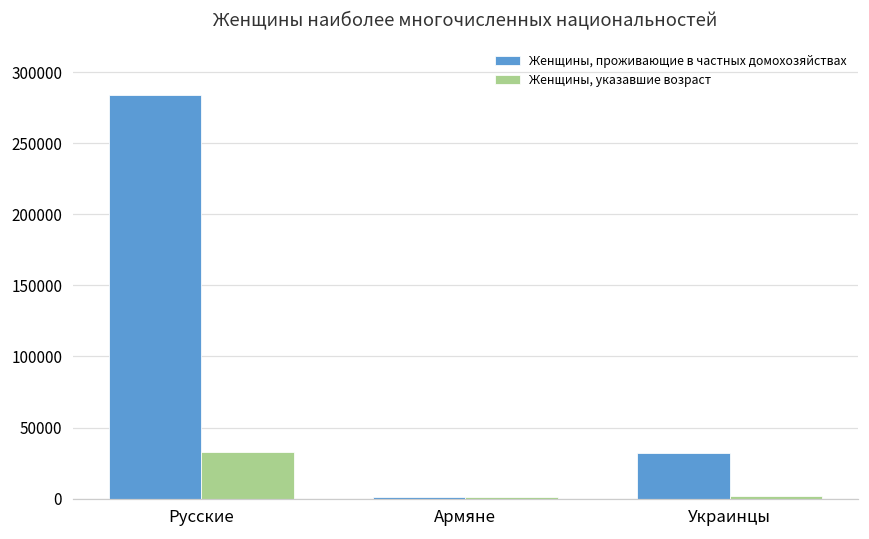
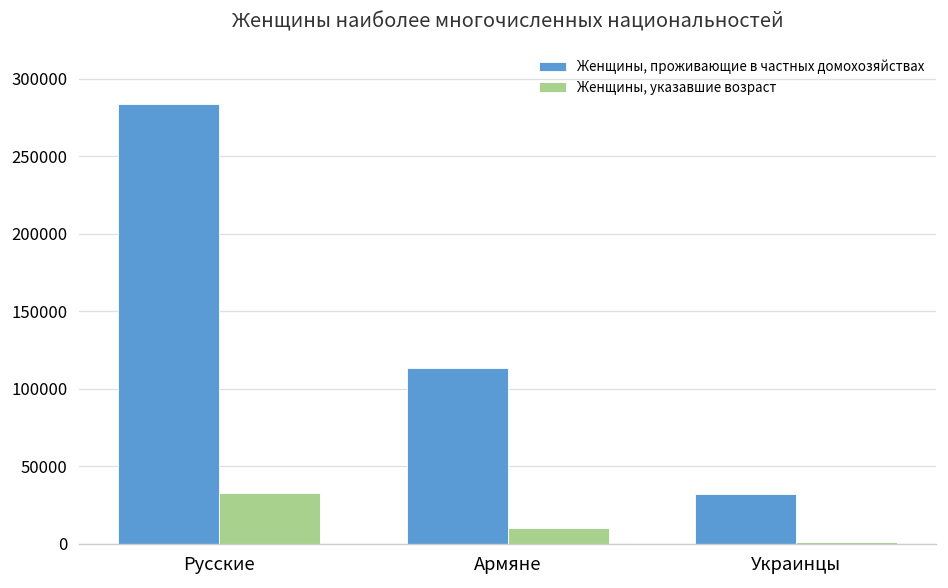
  {
    "Женщины, проживающие в частных домохозяйствах": {
      "Русские": 284000,
-     "Армяне": 1000,
+     "Армяне": 113000,
      "Украинцы": 32000
    },
    "Женщины, указавшие возраст": {
      "Русские": 33000,
-     "Армяне": 1000
+     "Армяне": 11000
    }
  }
